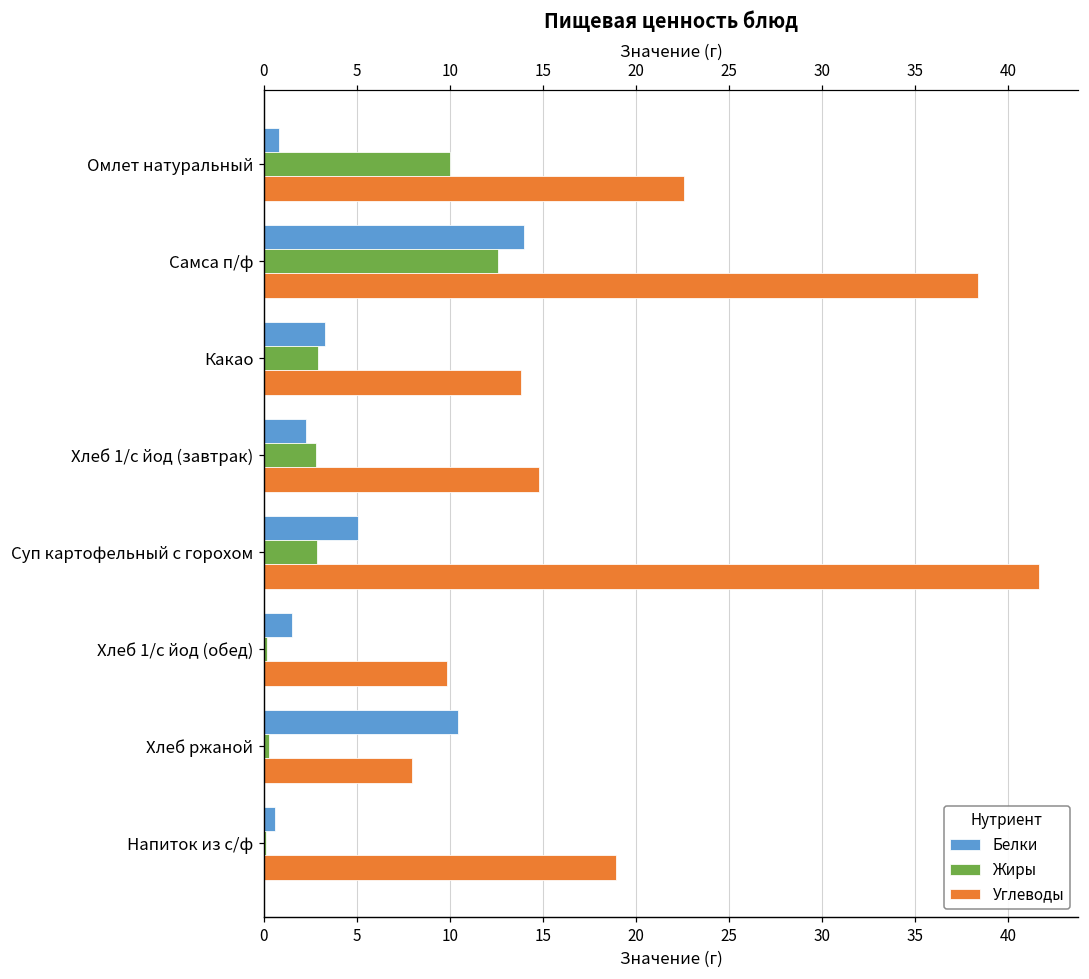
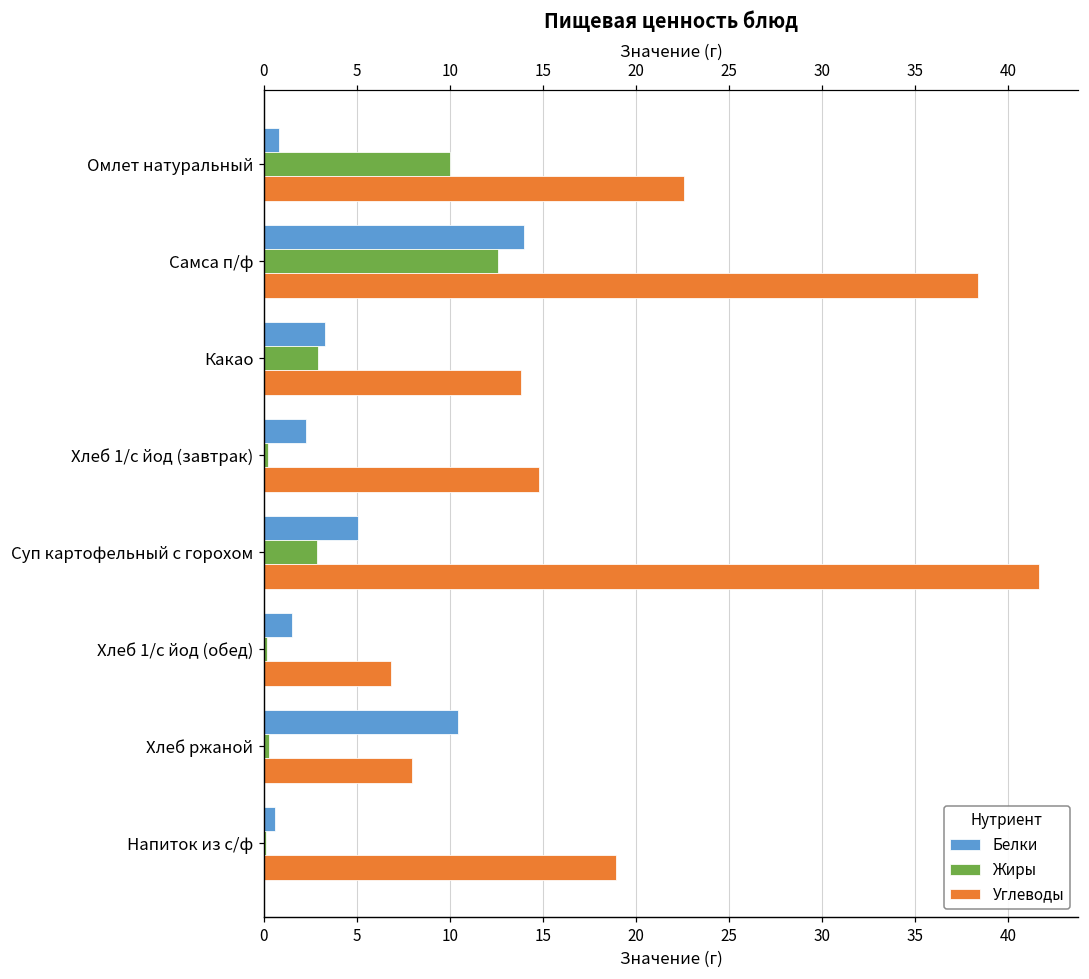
  {
    "Белки": {
      "Омлет натуральный": 0.8,
      "Самса п/ф": 14.0,
      "Какао": 3.3,
      "Хлеб 1/с йод (завтрак)": 2.3,
      "Суп картофельный с горохом": 5.0,
      "Хлеб 1/с йод (обед)": 1.5,
      "Хлеб ржаной": 10.4,
      "Напиток из с/ф": 0.6
    },
    "Жиры": {
      "Омлет натуральный": 10.0,
      "Самса п/ф": 12.6,
      "Какао": 2.9,
-     "Хлеб 1/с йод (завтрак)": 2.8,
+     "Хлеб 1/с йод (завтрак)": 0.2,
      "Суп картофельный с горохом": 2.9,
      "Хлеб 1/с йод (обед)": 0.2,
      "Хлеб ржаной": 0.3
    },
    "Углеводы": {
      "Омлет натуральный": 22.6,
      "Самса п/ф": 38.4,
      "Какао": 13.8,
      "Хлеб 1/с йод (завтрак)": 14.8,
      "Суп картофельный с горохом": 41.7,
-     "Хлеб 1/с йод (обед)": 9.8,
+     "Хлеб 1/с йод (обед)": 6.8,
      "Хлеб ржаной": 8.0,
      "Напиток из с/ф": 18.9
    }
  }
